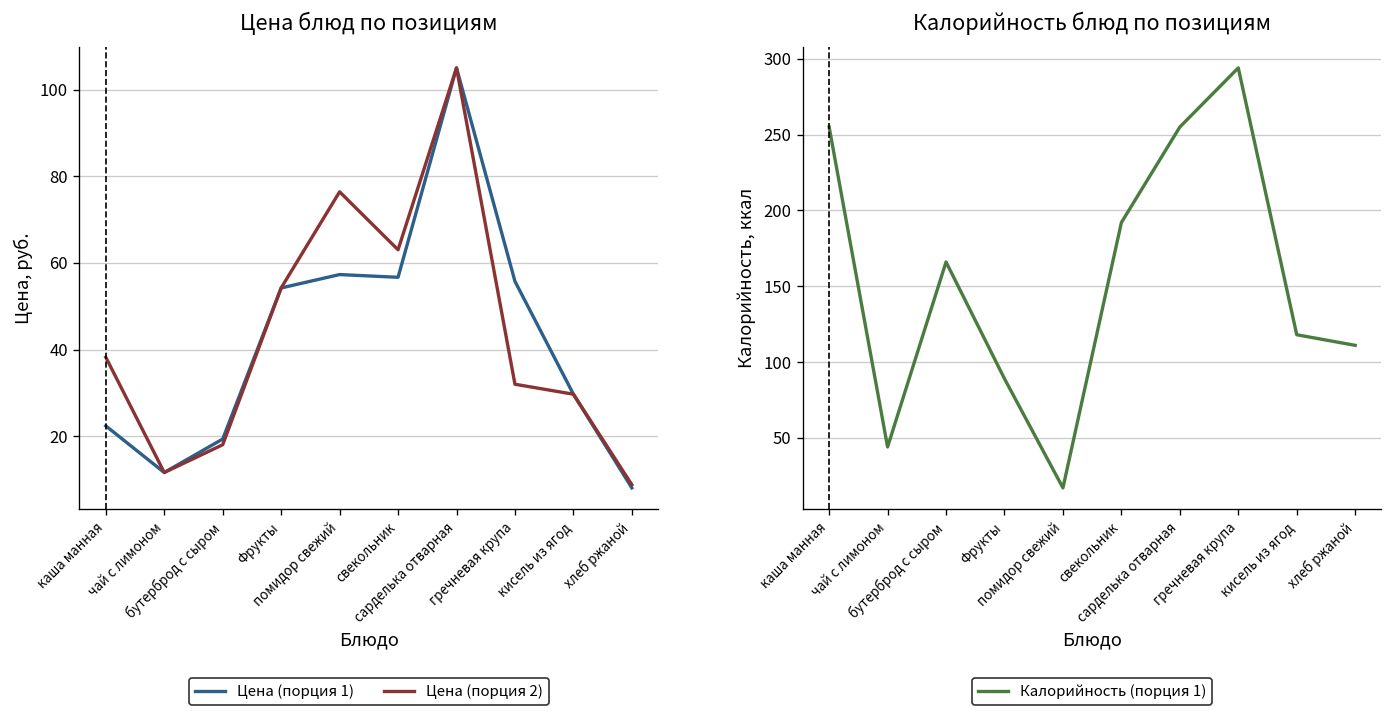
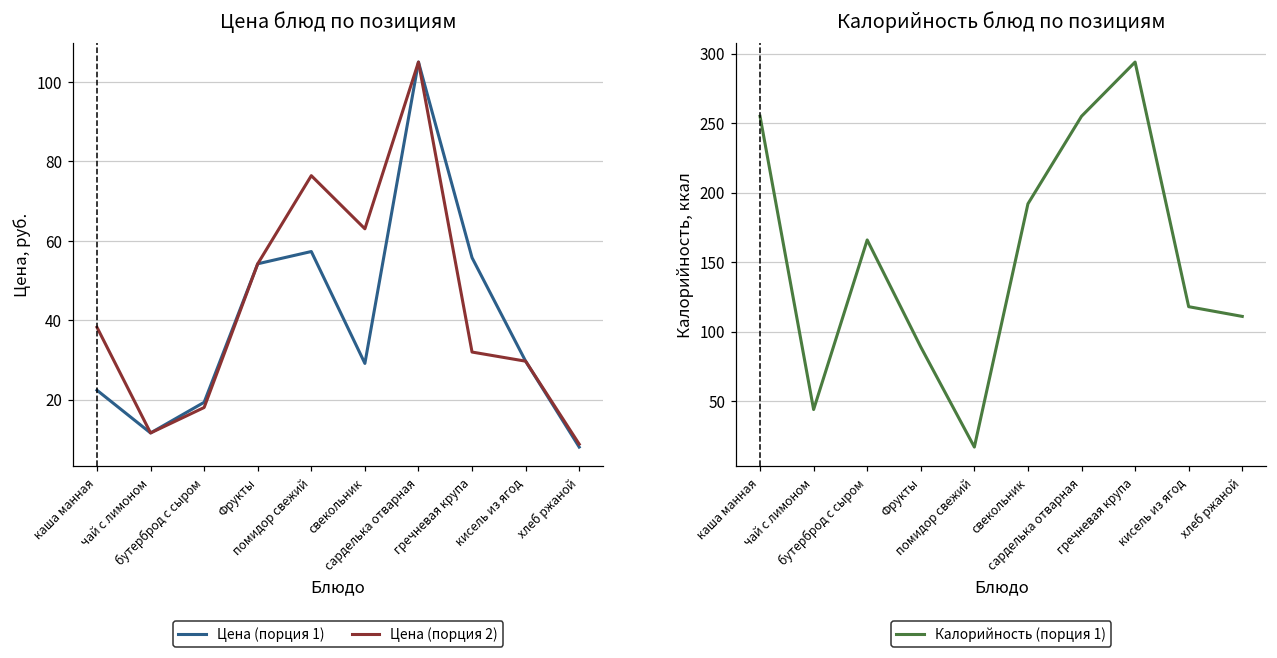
  {
    "Цена блюд по позициям": {
      "Цена (порция 1)": {
        "каша манная": 22,
        "бутерброд с сыром": 19,
        "помидор свежий": 57,
-       "свекольник": 57,
+       "свекольник": 29,
        "гречневая крупа": 56,
        "хлеб ржаной": 8
      },
      "Цена (порция 2)": {
        "каша манная": 38,
        "бутерброд с сыром": 18,
        "помидор свежий": 76,
        "свекольник": 63,
        "гречневая крупа": 32,
        "хлеб ржаной": 9
      }
    },
    "Калорийность блюд по позициям": {
      "каша манная": 255,
      "чай с лимоном": 44,
      "бутерброд с сыром": 166,
      "Фрукты": 89,
      "помидор свежий": 17,
      "свекольник": 192,
      "сарделька отварная": 255,
      "гречневая крупа": 294,
      "кисель из ягод": 118,
      "хлеб ржаной": 111
    }
  }
